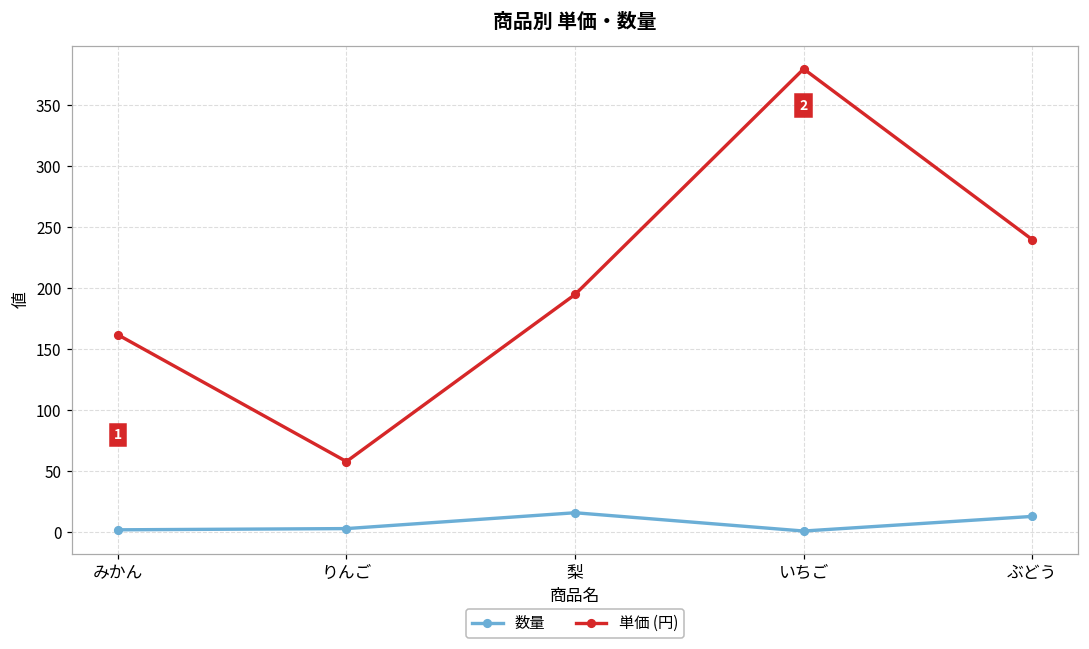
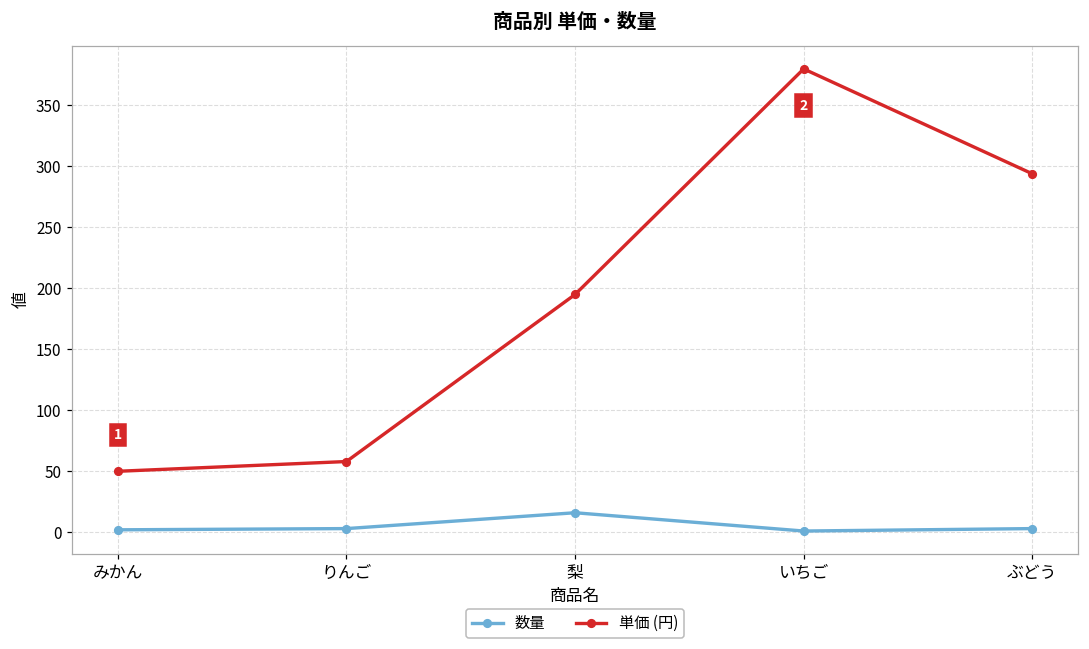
  {
    "数量": {
      "みかん": 2,
      "りんご": 3,
      "梨": 16,
      "いちご": 1,
-     "ぶどう": 13
+     "ぶどう": 3
    },
    "単価 (円)": {
-     "みかん": 162,
+     "みかん": 50,
      "りんご": 58,
      "梨": 195,
      "いちご": 380,
-     "ぶどう": 240
+     "ぶどう": 294
    }
  }
